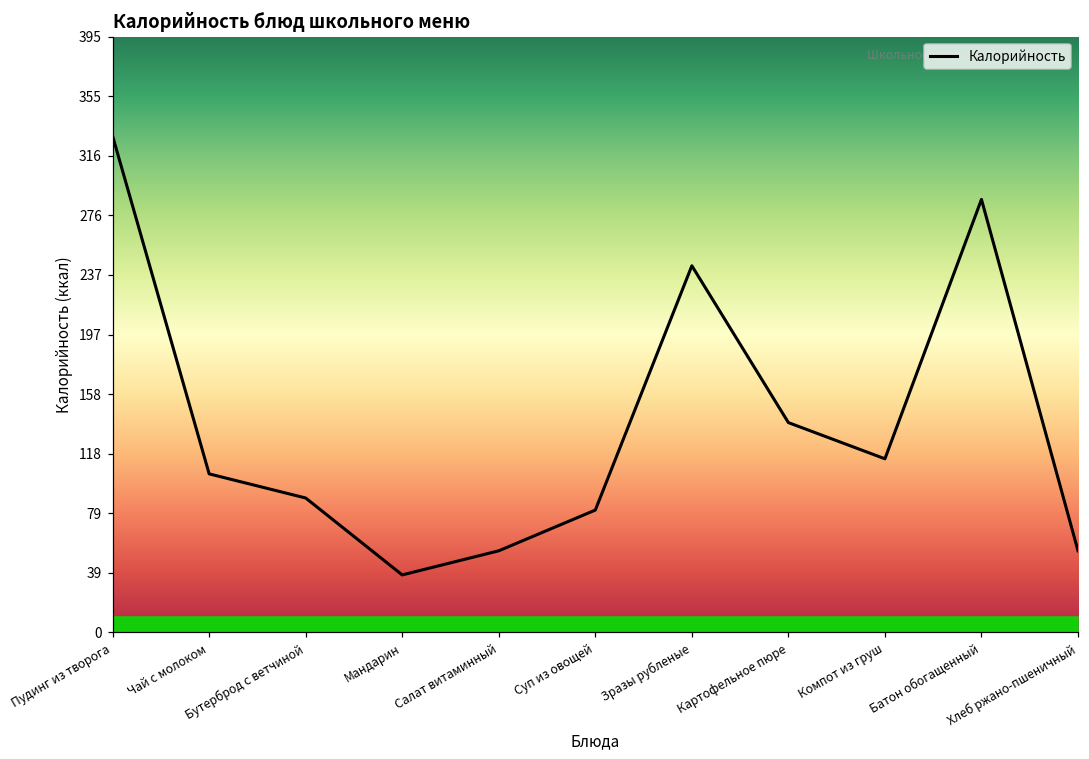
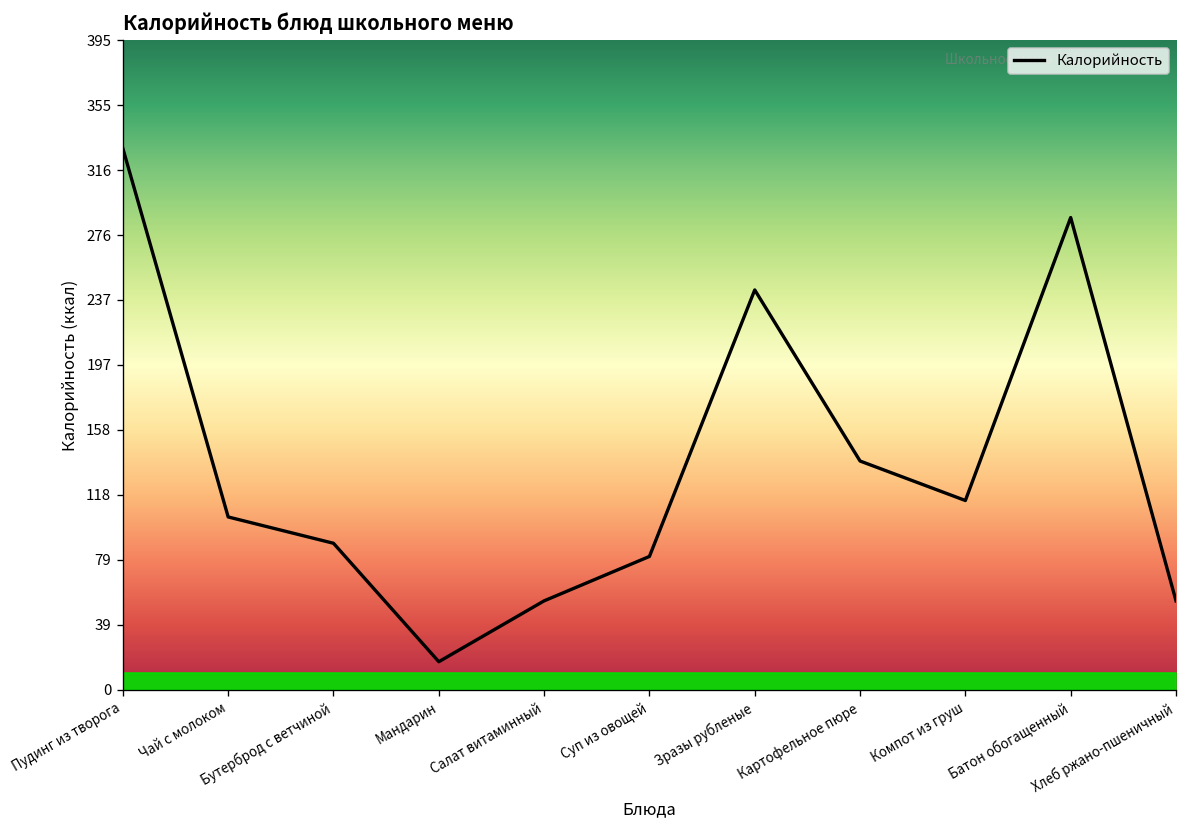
  {
    "Калорийность": {
      "Пудинг из творога": 329,
      "Чай с молоком": 105,
      "Бутерброд с ветчиной": 89,
-     "Мандарин": 38,
+     "Мандарин": 17,
      "Салат витаминный": 54,
      "Суп из овощей": 81,
      "Зразы рубленые": 243,
      "Картофельное пюре": 139,
      "Компот из груш": 115,
      "Батон обогащенный": 287,
      "Хлеб ржано-пшеничный": 54
    }
  }
